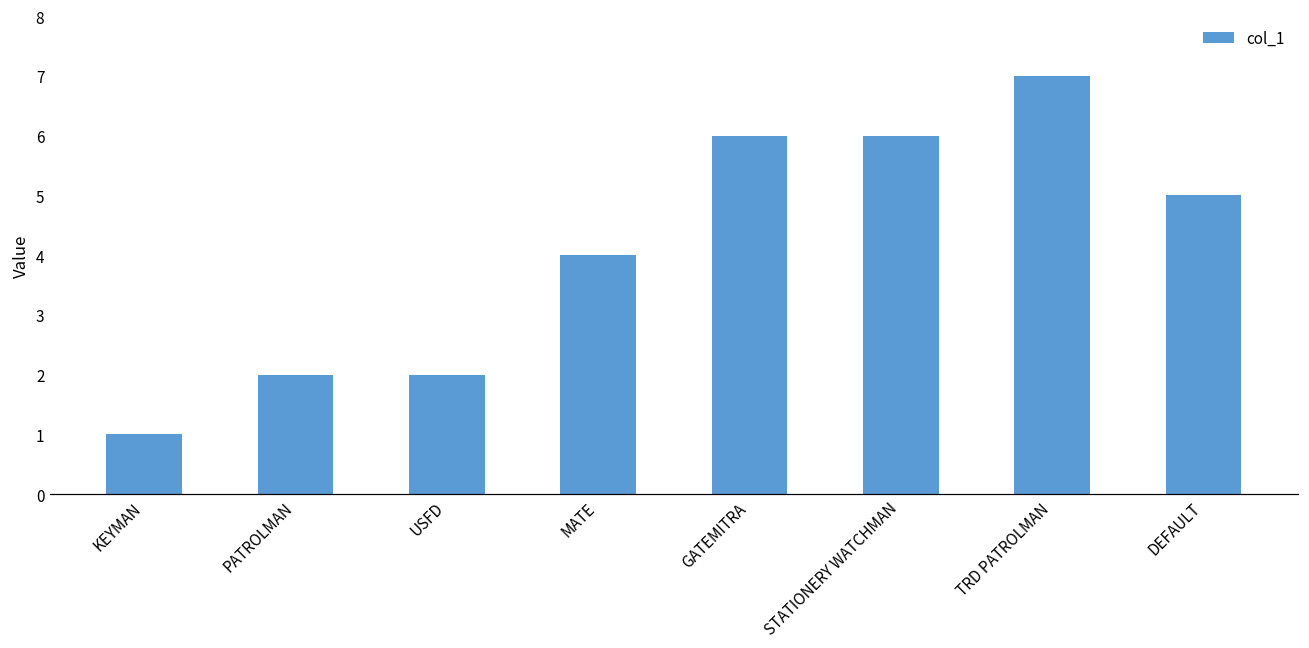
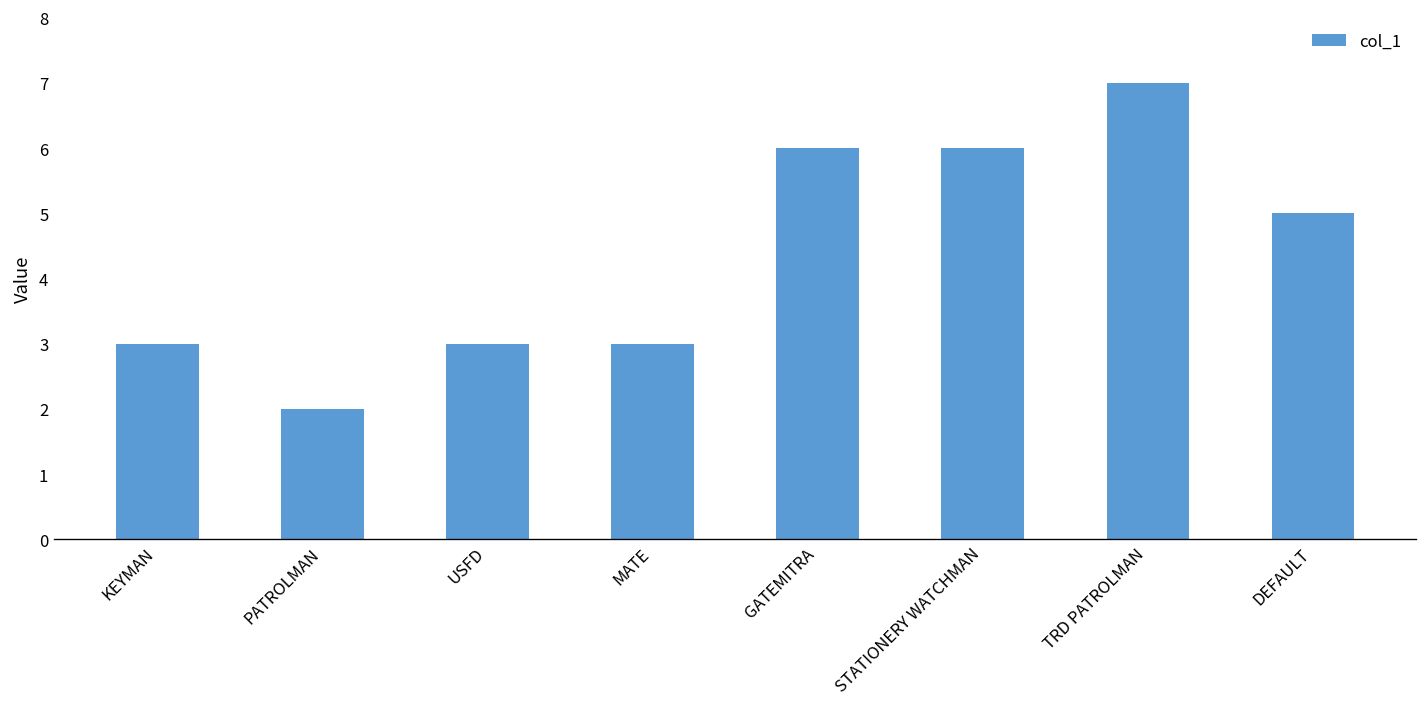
  {
-   "KEYMAN": 1,
+   "KEYMAN": 3,
    "PATROLMAN": 2,
-   "USFD": 2,
-   "MATE": 4,
+   "USFD": 3,
+   "MATE": 3,
    "GATEMITRA": 6,
    "STATIONERY WATCHMAN": 6,
    "TRD PATROLMAN": 7,
    "DEFAULT": 5
  }
